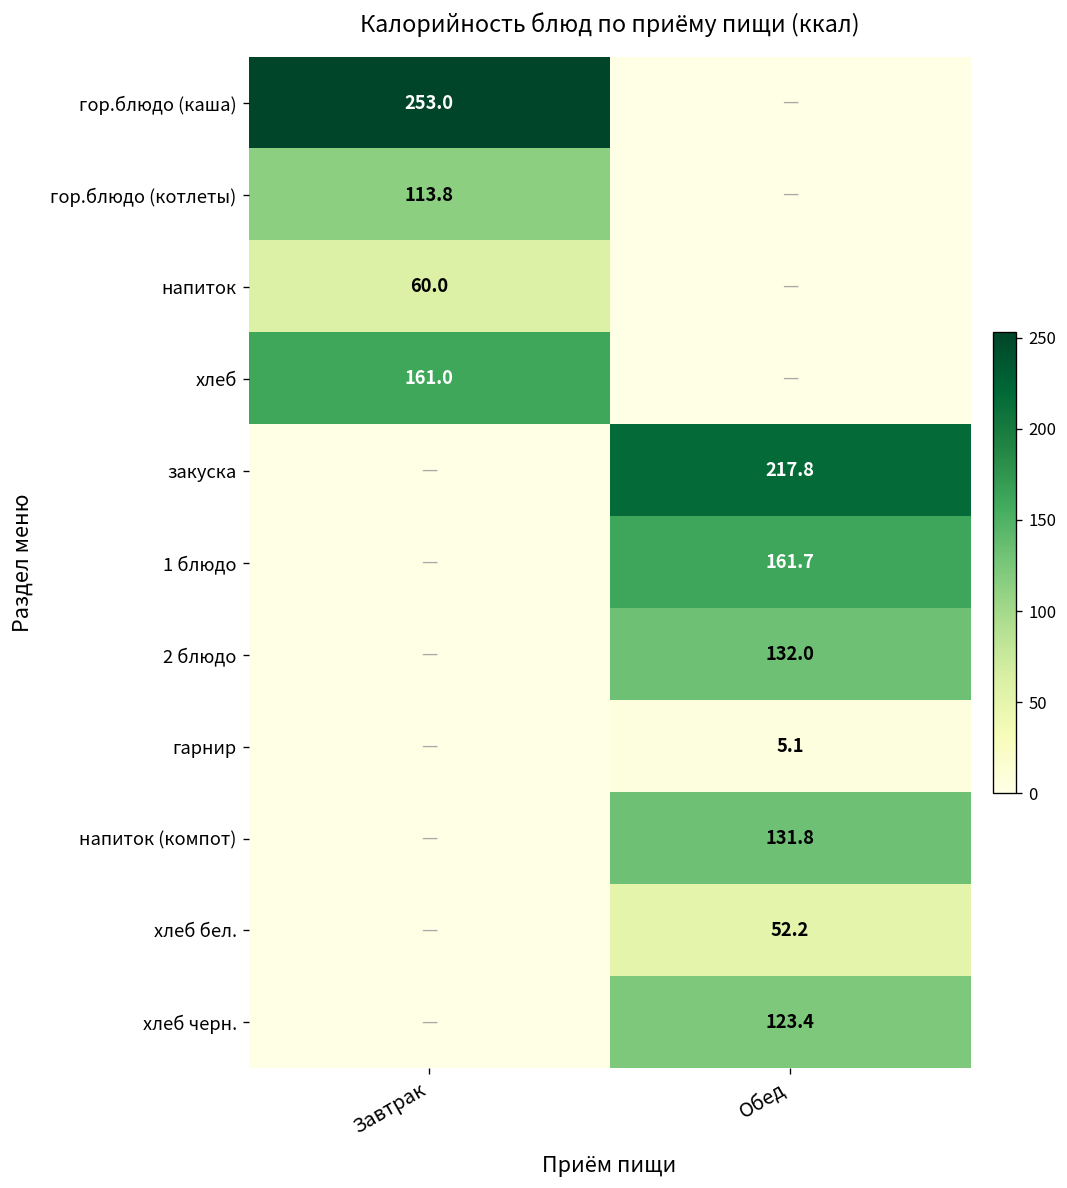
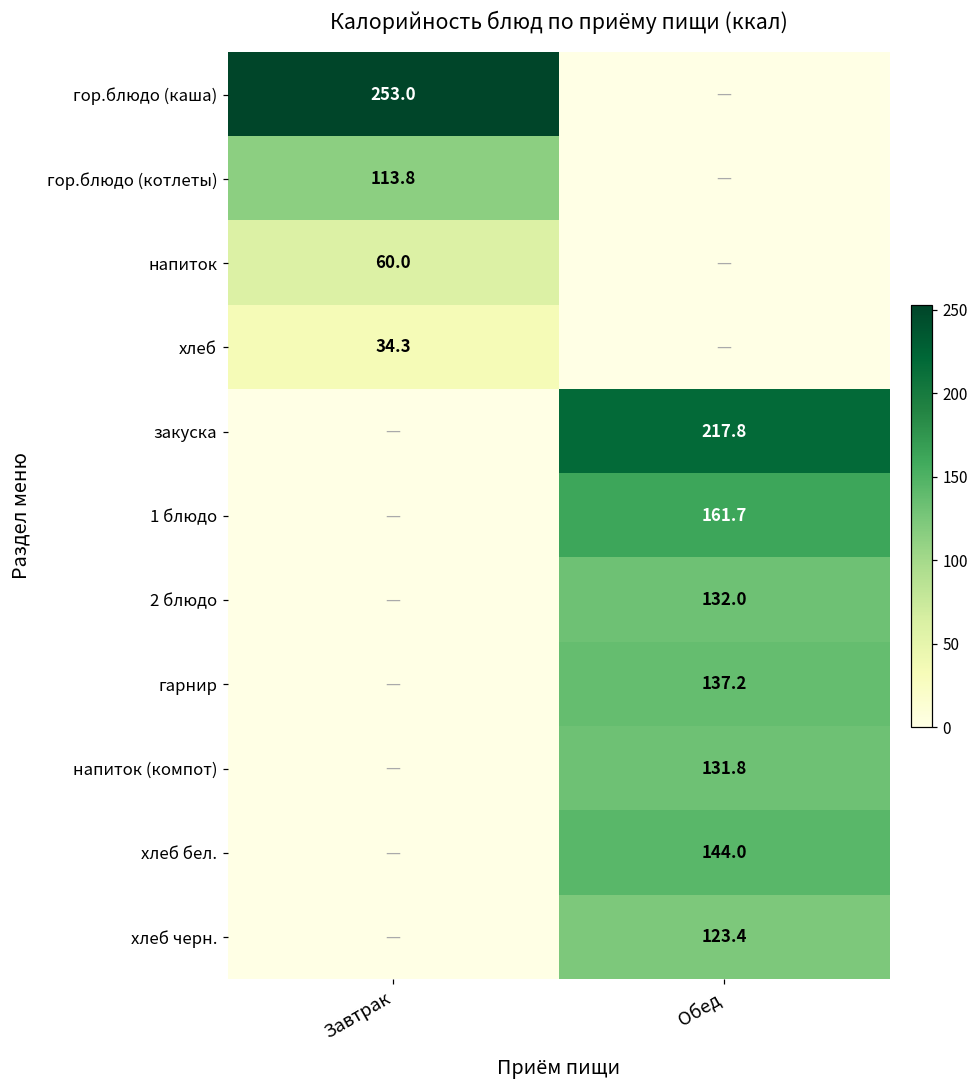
  {
    "гор.блюдо (каша)": {
      "Завтрак": 253.0
    },
    "гор.блюдо (котлеты)": {
      "Завтрак": 113.8
    },
    "напиток": {
      "Завтрак": 60.0
    },
    "хлеб": {
-     "Завтрак": 161.0
+     "Завтрак": 34.3
    },
    "закуска": {
      "Обед": 217.8
    },
    "1 блюдо": {
      "Обед": 161.7
    },
    "2 блюдо": {
      "Обед": 132.0
    },
    "гарнир": {
-     "Обед": 5.1
+     "Обед": 137.2
    },
    "напиток (компот)": {
      "Обед": 131.8
    },
    "хлеб бел.": {
-     "Обед": 52.2
+     "Обед": 144.0
    },
    "хлеб черн.": {
      "Обед": 123.4
    }
  }
